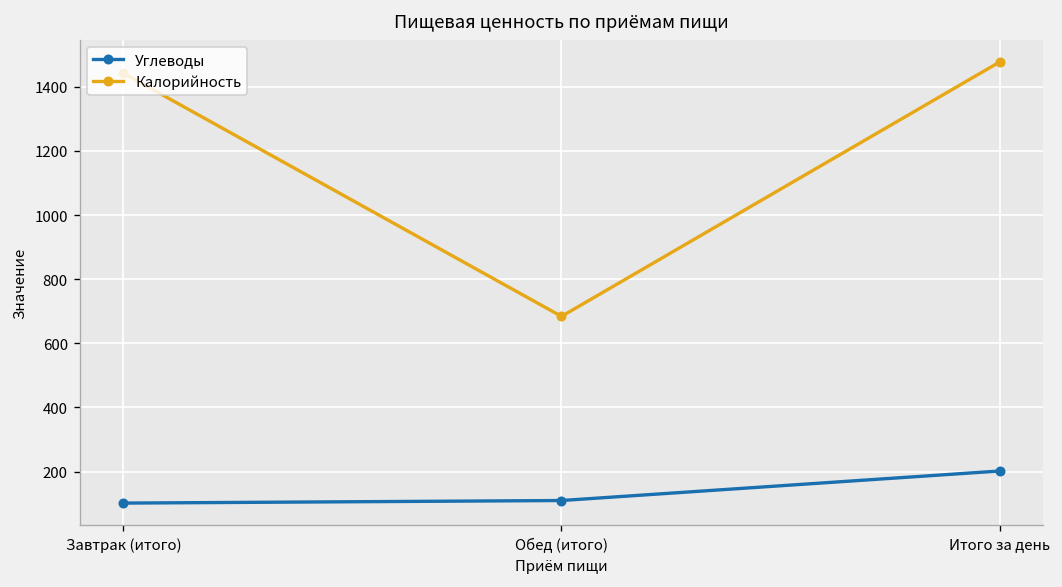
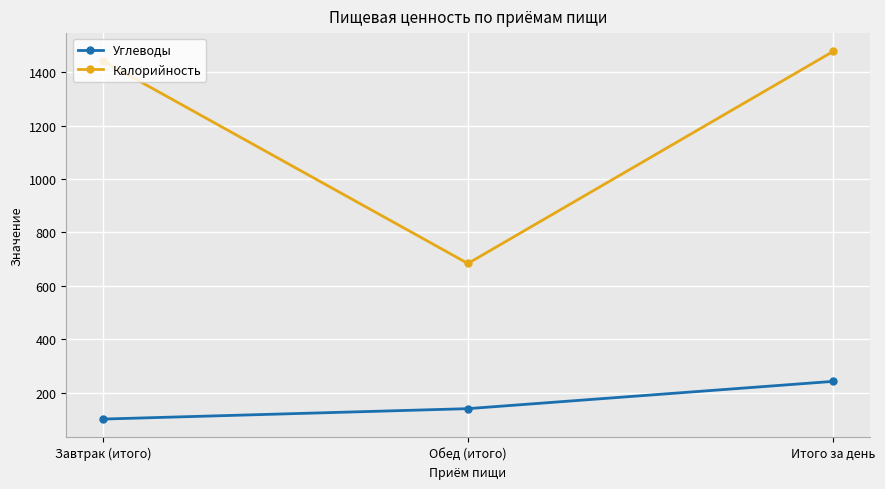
  {
    "Углеводы": {
      "Завтрак (итого)": 100,
-     "Обед (итого)": 110,
-     "Итого за день": 200
+     "Обед (итого)": 140,
+     "Итого за день": 240
    },
    "Калорийность": {
      "Обед (итого)": 680,
      "Итого за день": 1480
    }
  }
